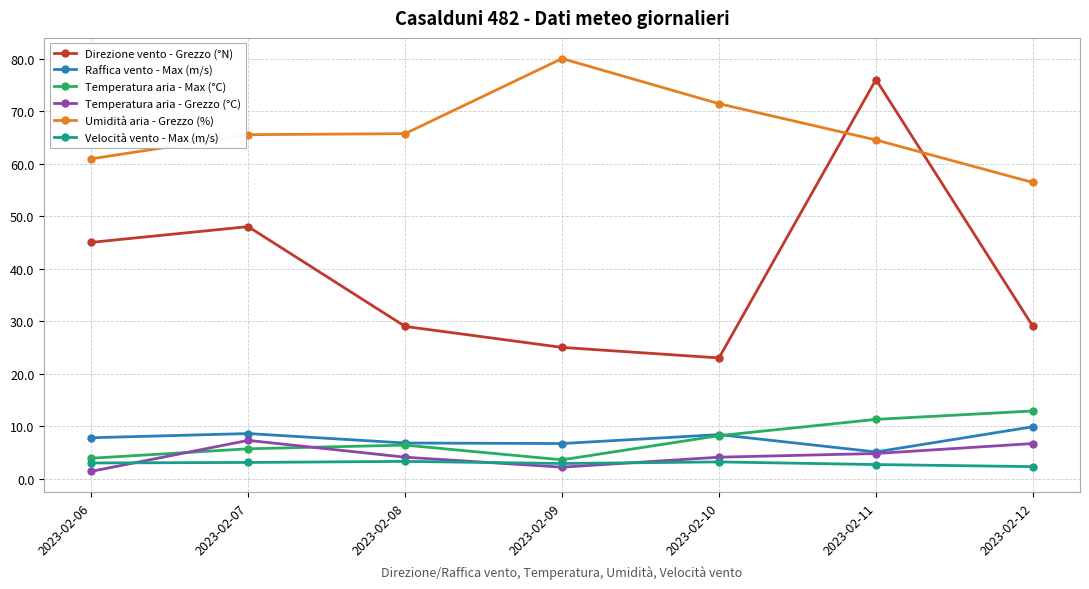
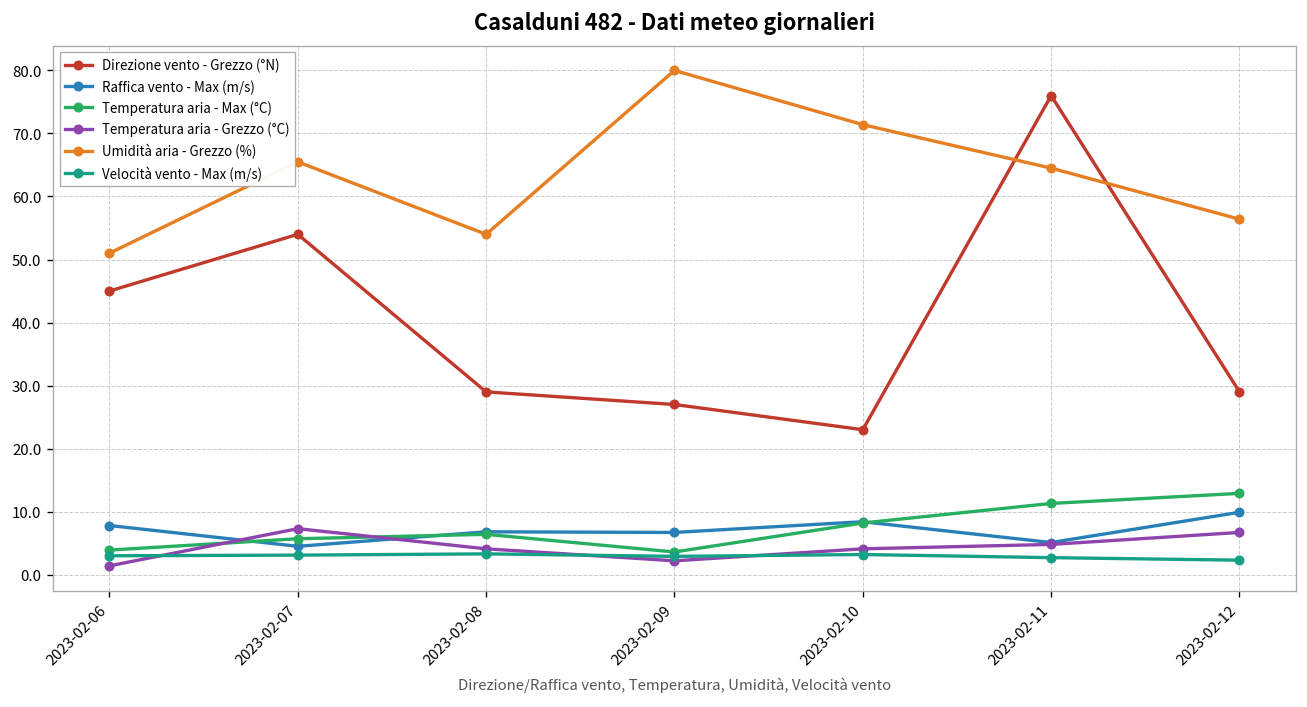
  {
    "Direzione vento - Grezzo (°N)": {
      "2023-02-06": 45,
-     "2023-02-07": 48,
+     "2023-02-07": 54,
      "2023-02-08": 29,
-     "2023-02-09": 25,
+     "2023-02-09": 27,
      "2023-02-10": 23,
      "2023-02-11": 76,
      "2023-02-12": 29
    },
    "Raffica vento - Max (m/s)": {
      "2023-02-06": 8,
-     "2023-02-07": 9,
+     "2023-02-07": 5,
      "2023-02-09": 7,
      "2023-02-12": 10
    },
    "Temperatura aria - Grezzo (°C)": {
      "2023-02-06": 1,
      "2023-02-07": 7,
      "2023-02-08": 4,
      "2023-02-09": 2,
      "2023-02-10": 4,
      "2023-02-12": 7
    },
    "Umidità aria - Grezzo (%)": {
-     "2023-02-06": 61,
+     "2023-02-06": 51,
      "2023-02-07": 66,
-     "2023-02-08": 66,
+     "2023-02-08": 54,
      "2023-02-09": 80,
      "2023-02-10": 71,
      "2023-02-11": 65,
      "2023-02-12": 56
    }
  }
